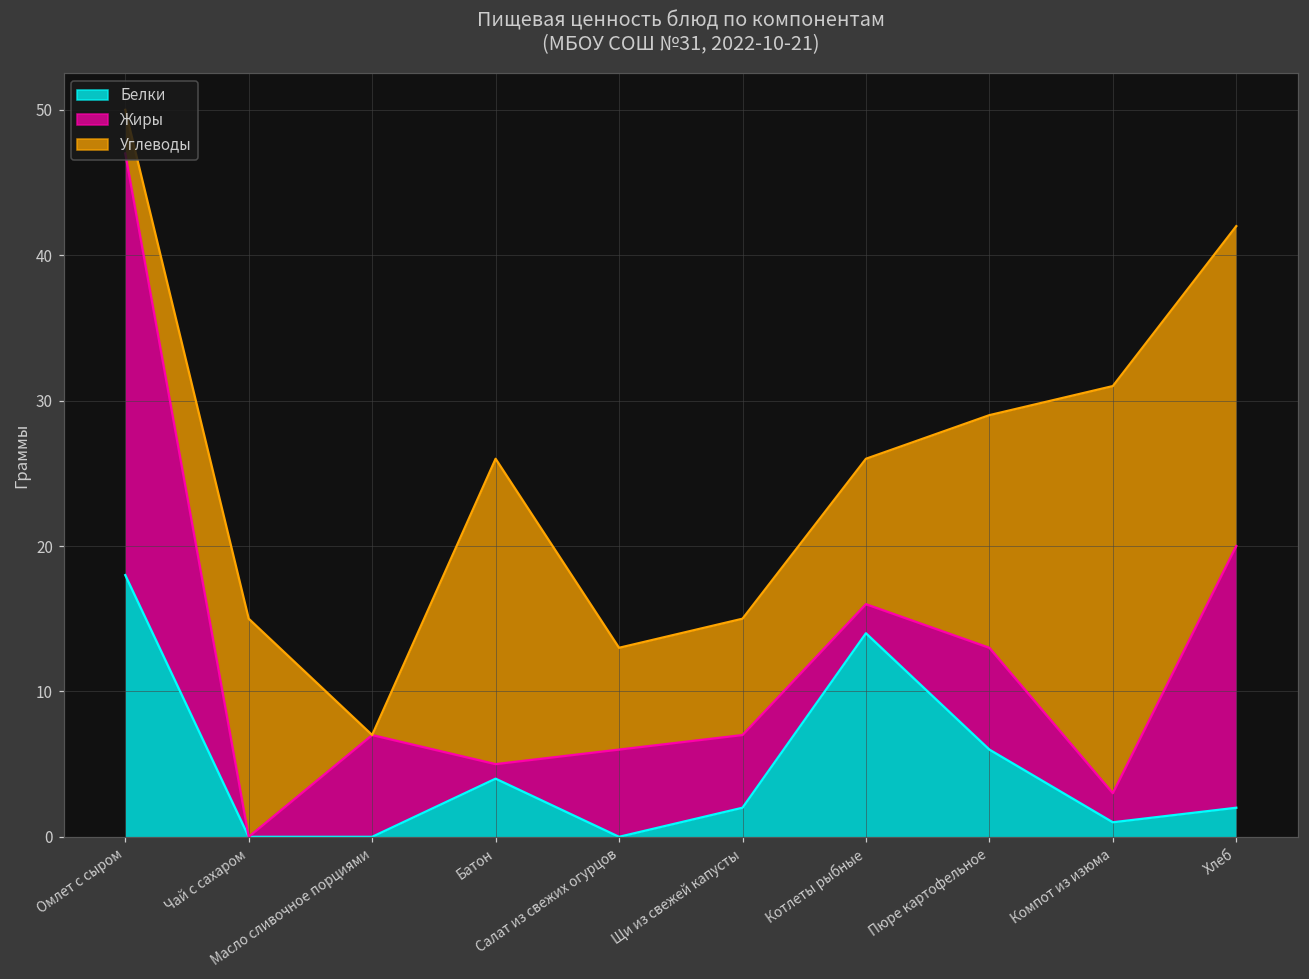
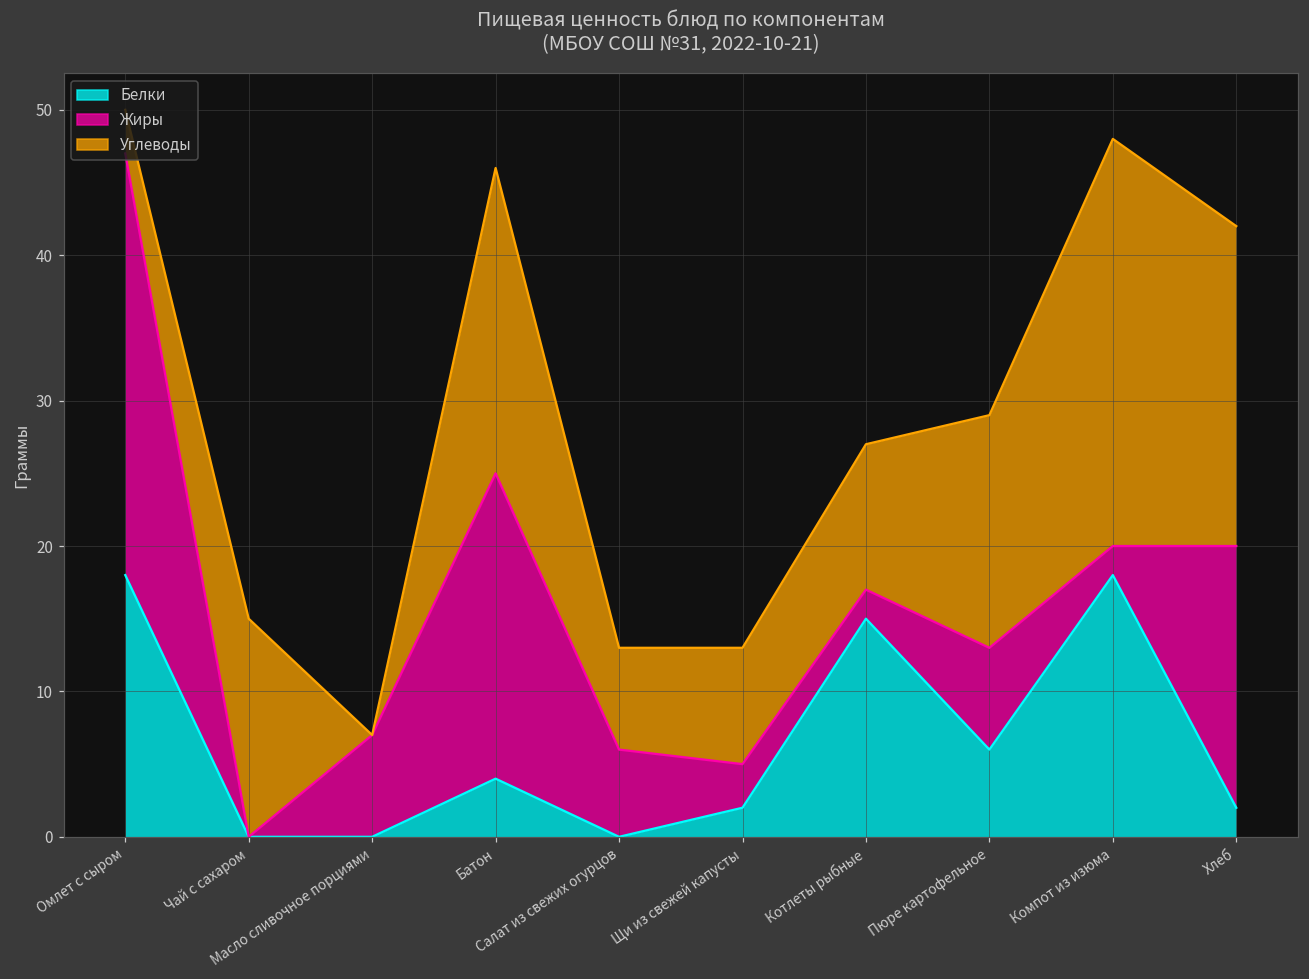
  {
    "Белки": {
      "Омлет с сыром": 18,
      "Масло сливочное порциями": 0,
      "Батон": 4,
      "Салат из свежих огурцов": 0,
      "Щи из свежей капусты": 2,
-     "Котлеты рыбные": 14,
+     "Котлеты рыбные": 15,
      "Пюре картофельное": 6,
-     "Компот из изюма": 1,
+     "Компот из изюма": 18,
      "Хлеб": 2
    },
    "Жиры": {
-     "Батон": 1,
+     "Батон": 21,
      "Салат из свежих огурцов": 6,
-     "Щи из свежей капусты": 5,
+     "Щи из свежей капусты": 3,
      "Котлеты рыбные": 2,
      "Пюре картофельное": 7,
      "Компот из изюма": 2,
      "Хлеб": 18
    },
    "Углеводы": {
      "Чай с сахаром": 15,
      "Батон": 21,
      "Салат из свежих огурцов": 7,
      "Щи из свежей капусты": 8,
      "Котлеты рыбные": 10,
      "Пюре картофельное": 16,
      "Компот из изюма": 28,
      "Хлеб": 22
    }
  }
